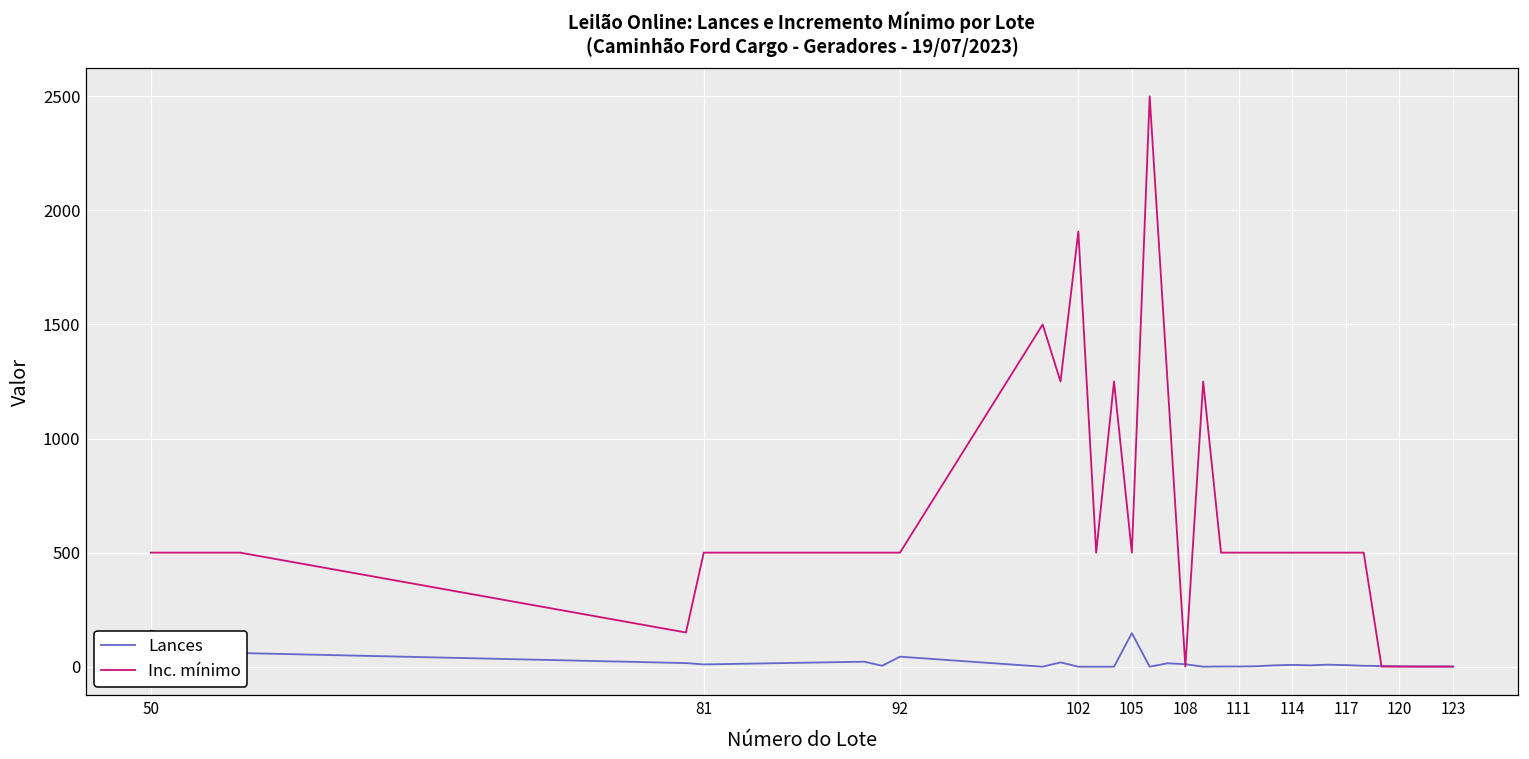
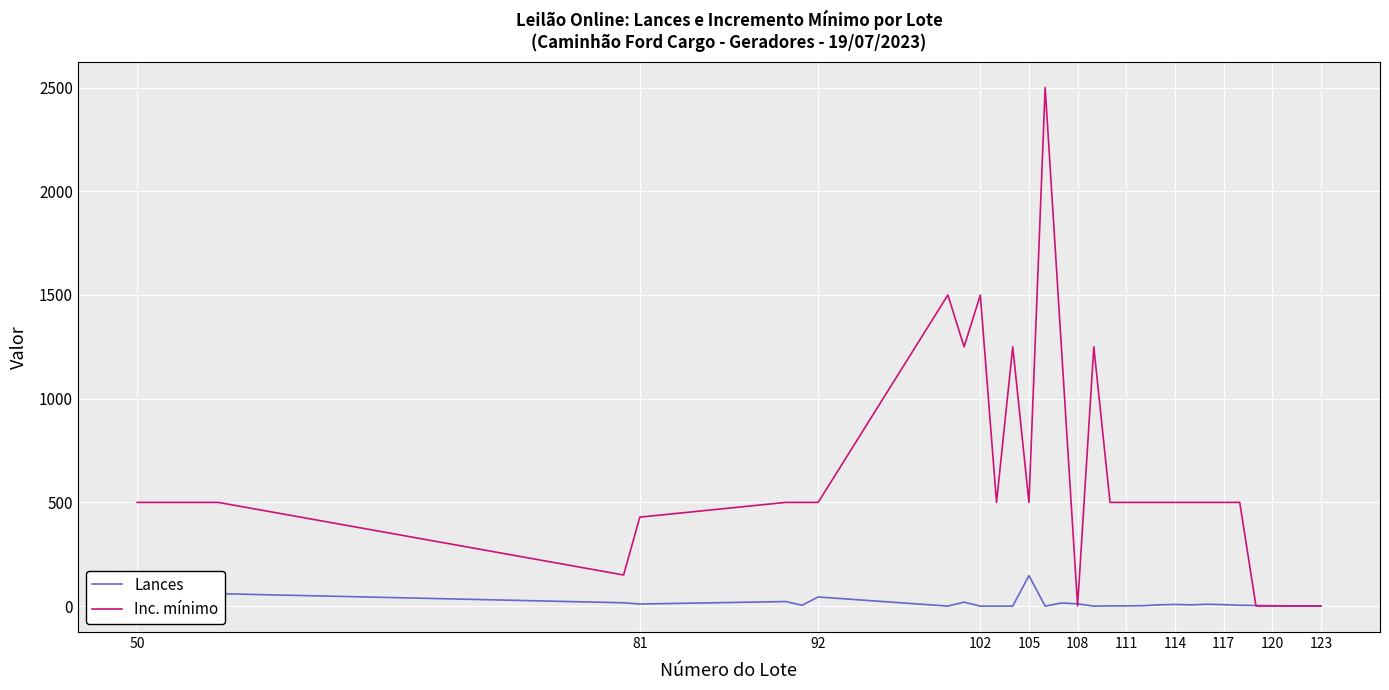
  {
    "Lances": {
      "81": 10,
      "92": 40,
      "102": 0,
      "105": 150,
      "111": 0,
      "114": 10,
      "117": 10
    },
    "Inc. mínimo": {
      "50": 500,
-     "81": 500,
+     "81": 430,
      "92": 500,
-     "102": 1910,
+     "102": 1500,
      "105": 500,
      "111": 500,
      "114": 500,
      "117": 500
    }
  }
